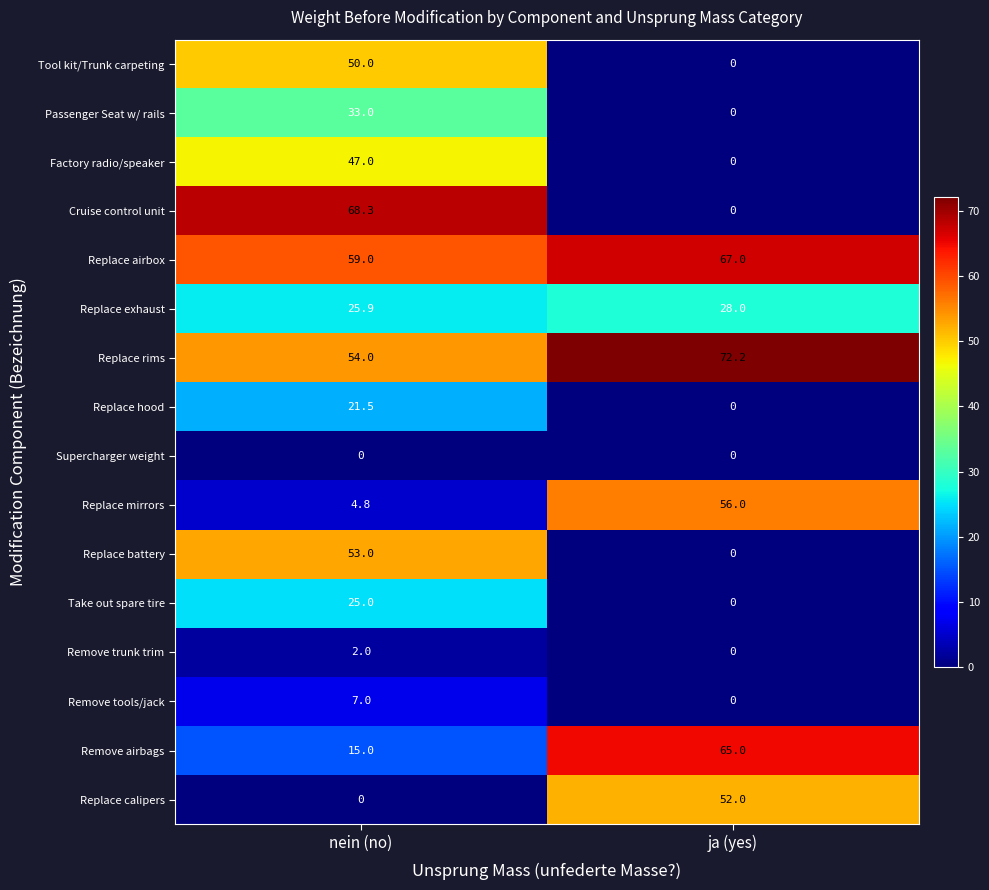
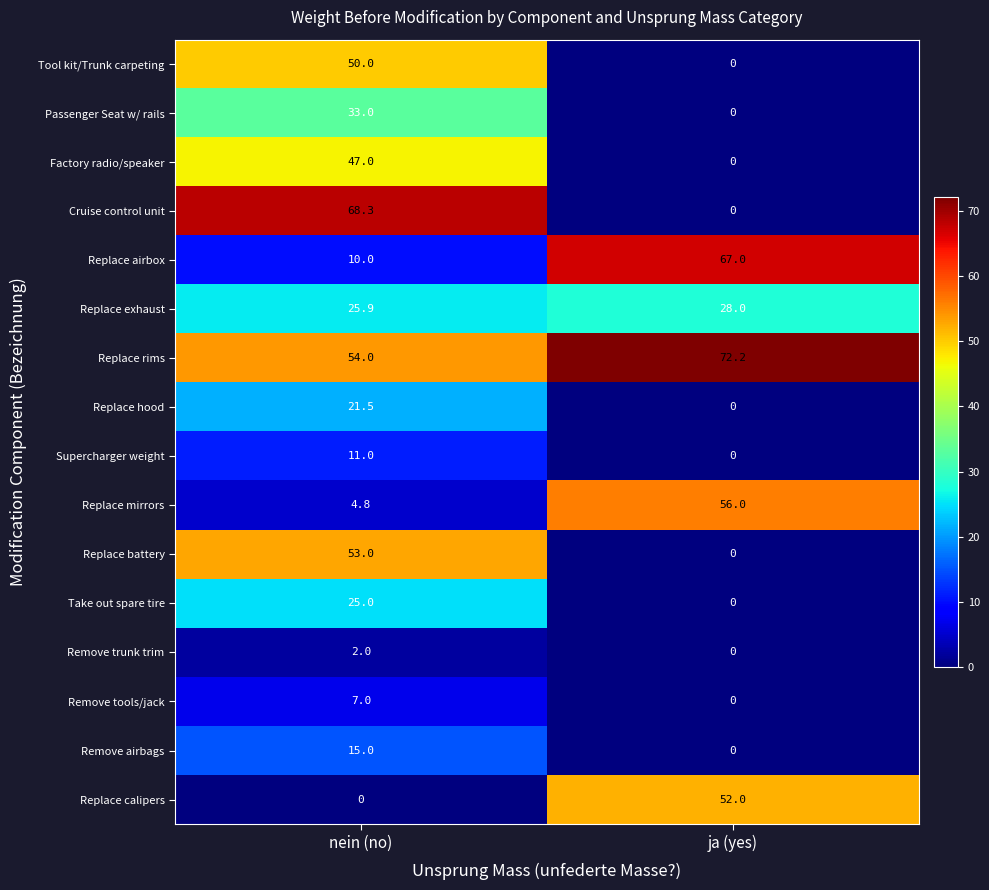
  {
    "Tool kit/Trunk carpeting": {
      "nein (no)": 50.0,
      "ja (yes)": 0
    },
    "Passenger Seat w/ rails": {
      "nein (no)": 33.0,
      "ja (yes)": 0
    },
    "Factory radio/speaker": {
      "nein (no)": 47.0,
      "ja (yes)": 0
    },
    "Cruise control unit": {
      "nein (no)": 68.3,
      "ja (yes)": 0
    },
    "Replace airbox": {
-     "nein (no)": 59.0,
+     "nein (no)": 10.0,
      "ja (yes)": 67.0
    },
    "Replace exhaust": {
      "nein (no)": 25.9,
      "ja (yes)": 28.0
    },
    "Replace rims": {
      "nein (no)": 54.0,
      "ja (yes)": 72.2
    },
    "Replace hood": {
      "nein (no)": 21.5,
      "ja (yes)": 0
    },
    "Supercharger weight": {
-     "nein (no)": 0,
+     "nein (no)": 11.0,
      "ja (yes)": 0
    },
    "Replace mirrors": {
      "nein (no)": 4.8,
      "ja (yes)": 56.0
    },
    "Replace battery": {
      "nein (no)": 53.0,
      "ja (yes)": 0
    },
    "Take out spare tire": {
      "nein (no)": 25.0,
      "ja (yes)": 0
    },
    "Remove trunk trim": {
      "nein (no)": 2.0,
      "ja (yes)": 0
    },
    "Remove tools/jack": {
      "nein (no)": 7.0,
      "ja (yes)": 0
    },
    "Remove airbags": {
      "nein (no)": 15.0,
-     "ja (yes)": 65.0
+     "ja (yes)": 0
    },
    "Replace calipers": {
      "nein (no)": 0,
      "ja (yes)": 52.0
    }
  }
